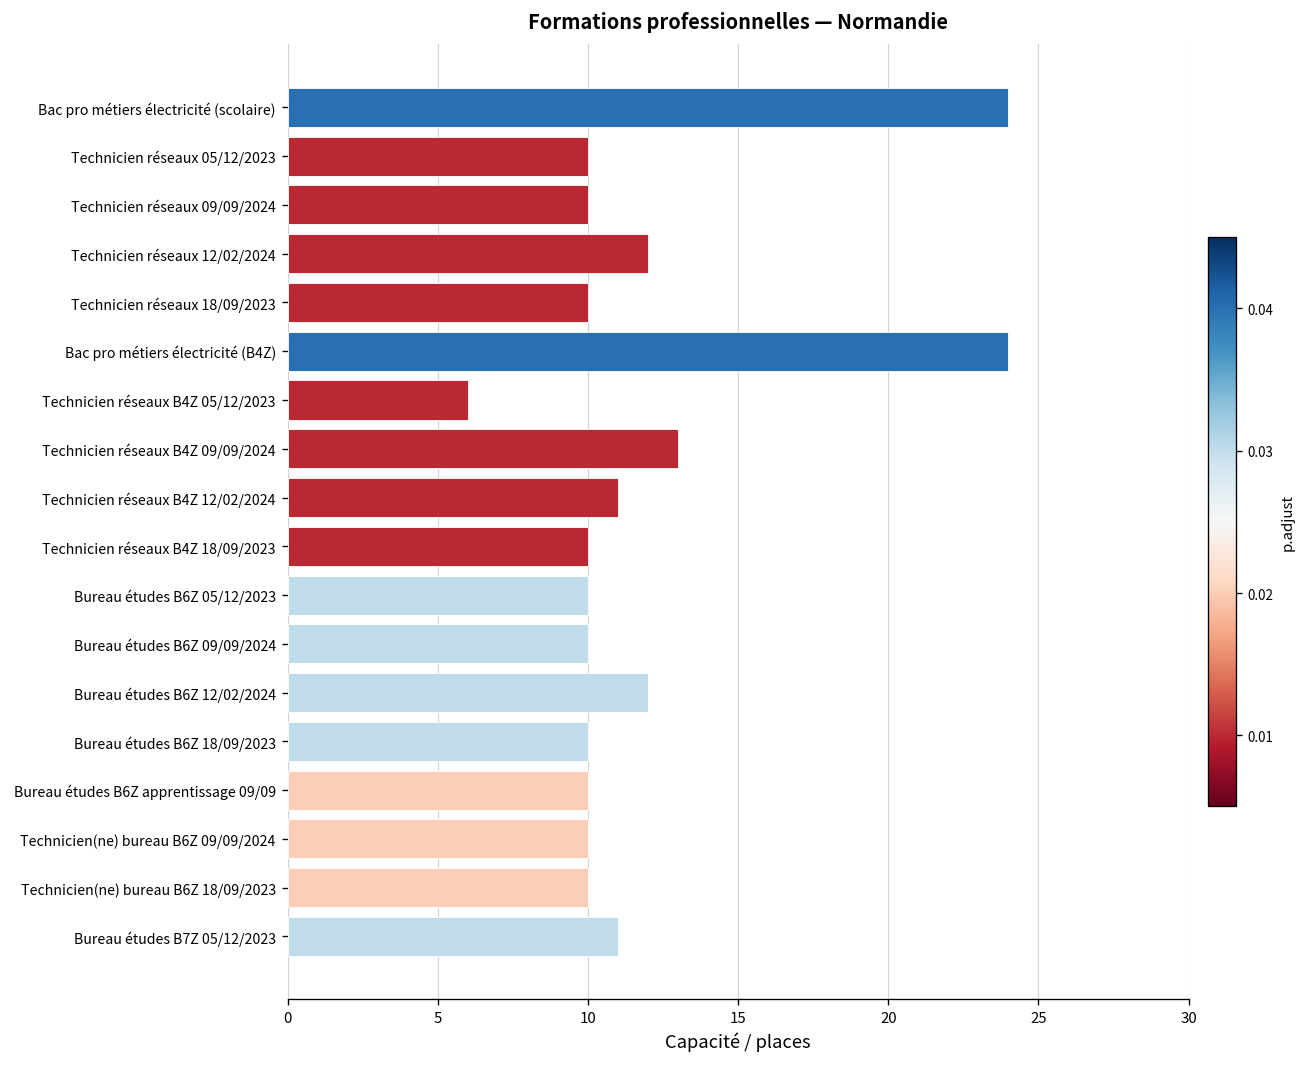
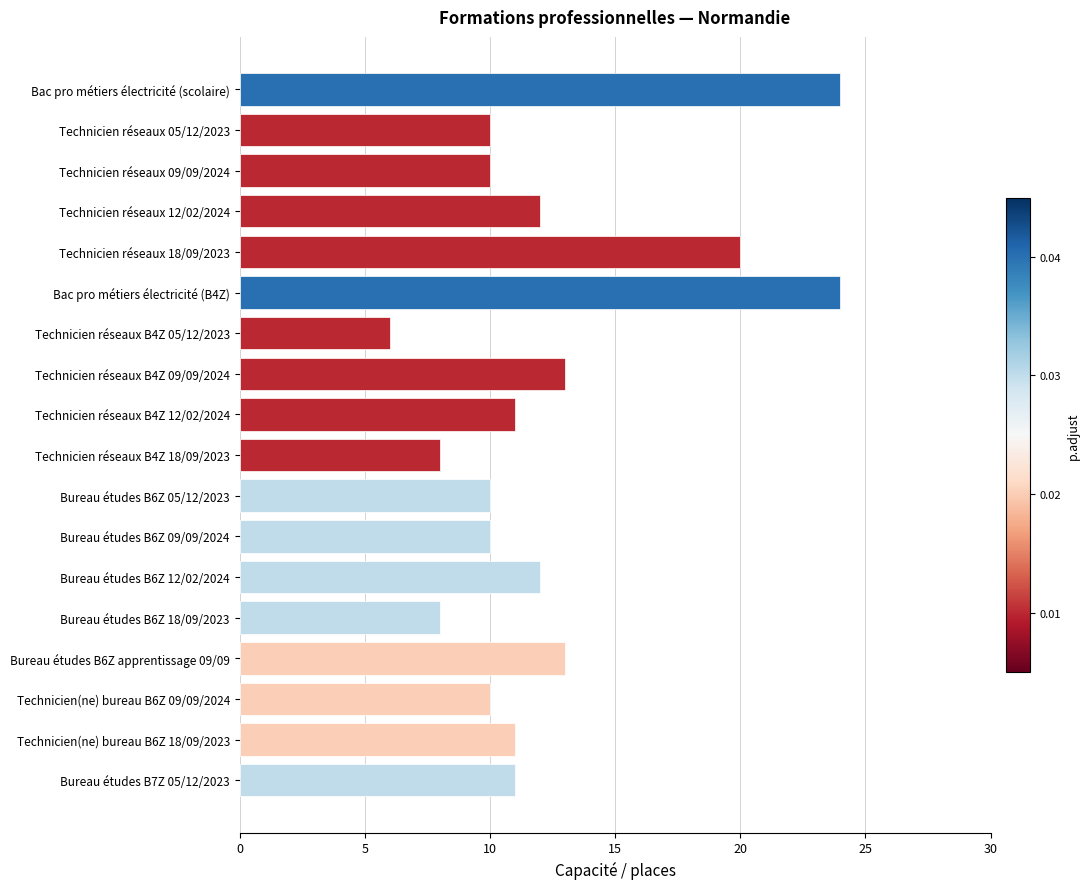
  {
    "Bac pro métiers électricité (scolaire)": 24,
    "Technicien réseaux 05/12/2023": 10,
    "Technicien réseaux 09/09/2024": 10,
    "Technicien réseaux 12/02/2024": 12,
-   "Technicien réseaux 18/09/2023": 10,
+   "Technicien réseaux 18/09/2023": 20,
    "Bac pro métiers électricité (B4Z)": 24,
    "Technicien réseaux B4Z 05/12/2023": 6,
    "Technicien réseaux B4Z 09/09/2024": 13,
    "Technicien réseaux B4Z 12/02/2024": 11,
-   "Technicien réseaux B4Z 18/09/2023": 10,
+   "Technicien réseaux B4Z 18/09/2023": 8,
    "Bureau études B6Z 05/12/2023": 10,
    "Bureau études B6Z 09/09/2024": 10,
    "Bureau études B6Z 12/02/2024": 12,
-   "Bureau études B6Z 18/09/2023": 10,
-   "Bureau études B6Z apprentissage 09/09": 10,
+   "Bureau études B6Z 18/09/2023": 8,
+   "Bureau études B6Z apprentissage 09/09": 13,
    "Technicien(ne) bureau B6Z 09/09/2024": 10,
-   "Technicien(ne) bureau B6Z 18/09/2023": 10,
+   "Technicien(ne) bureau B6Z 18/09/2023": 11,
    "Bureau études B7Z 05/12/2023": 11
  }
